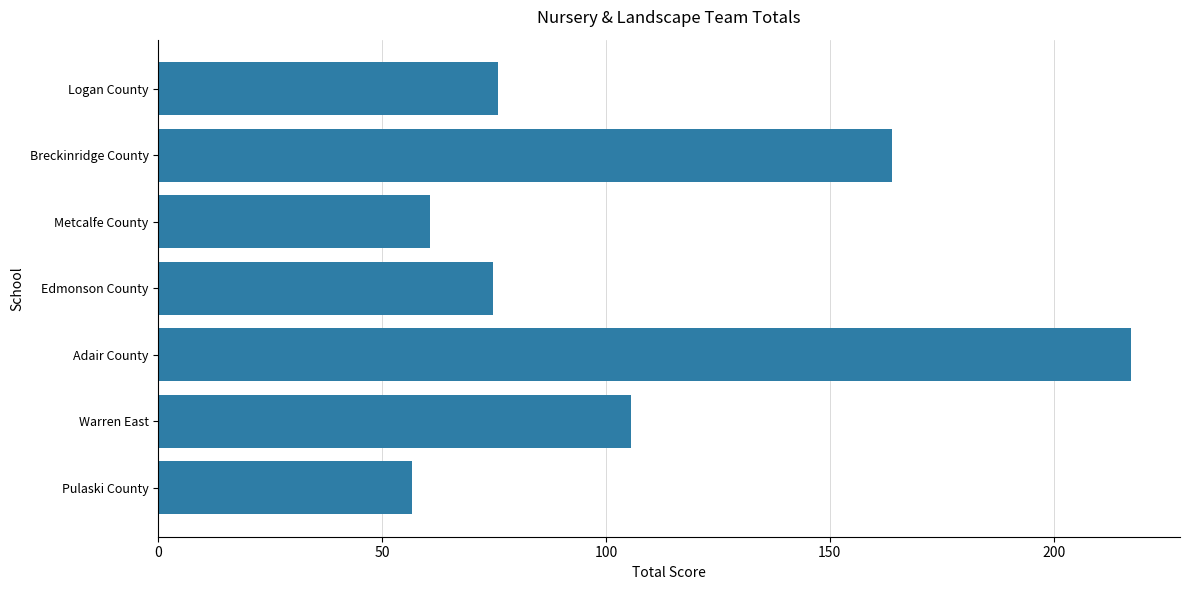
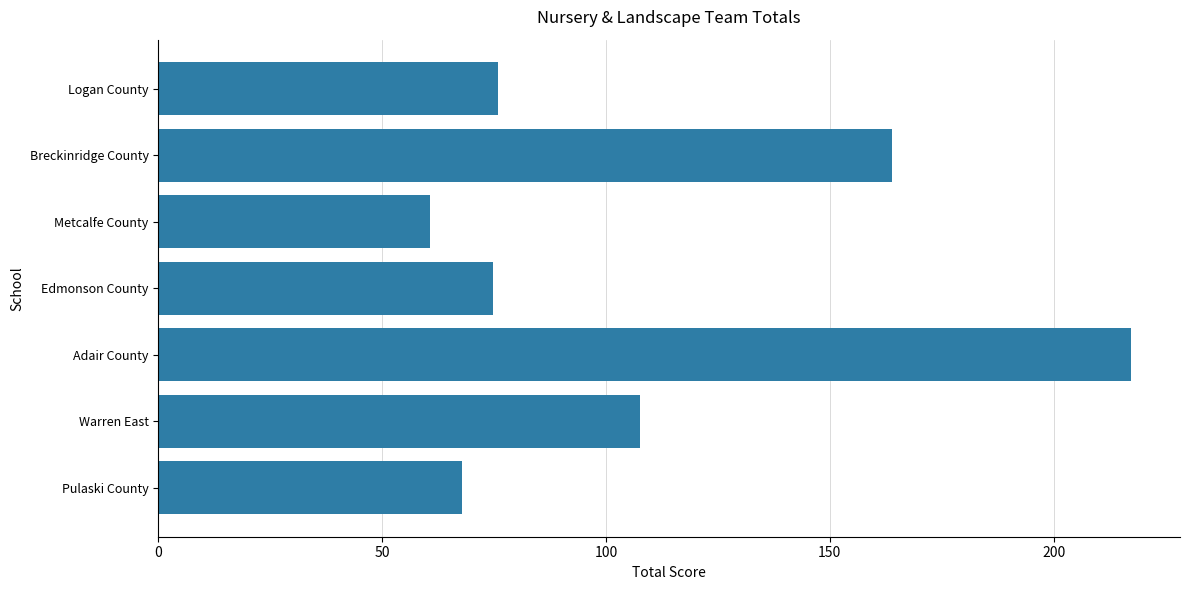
  {
    "Logan County": 76,
    "Breckinridge County": 164,
    "Metcalfe County": 61,
    "Edmonson County": 75,
    "Adair County": 217,
-   "Warren East": 106,
-   "Pulaski County": 57
+   "Warren East": 108,
+   "Pulaski County": 68
  }
